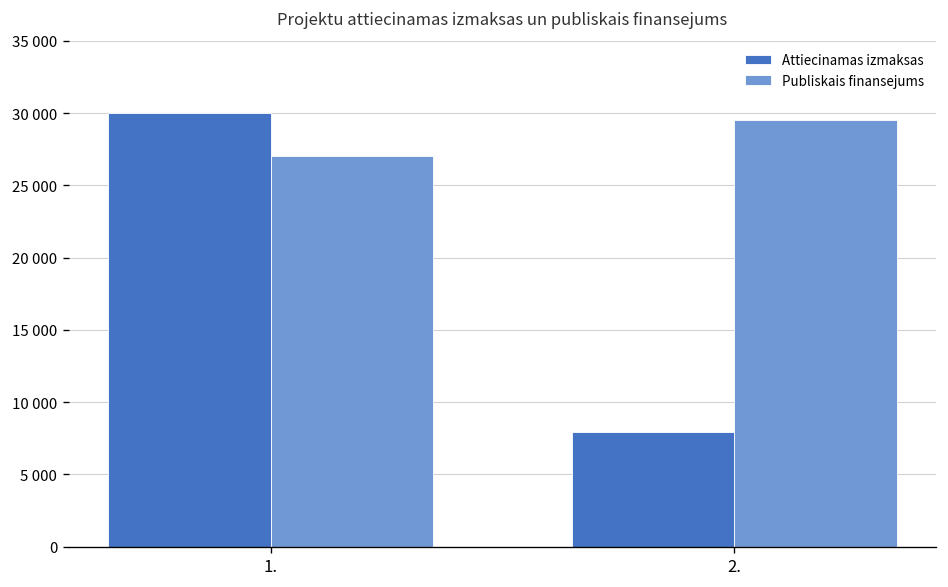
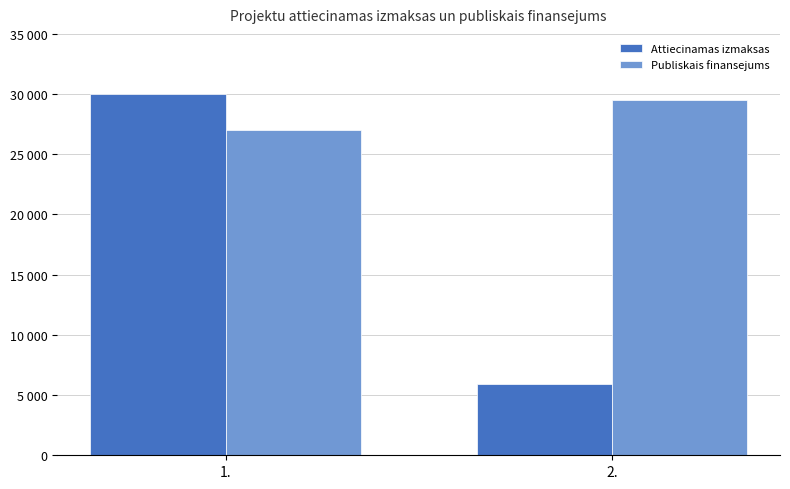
  {
    "Attiecinamas izmaksas": {
      "1.": 30000,
-     "2.": 7900
+     "2.": 5900
    },
    "Publiskais finansejums": {
      "1.": 27000,
      "2.": 29500
    }
  }
